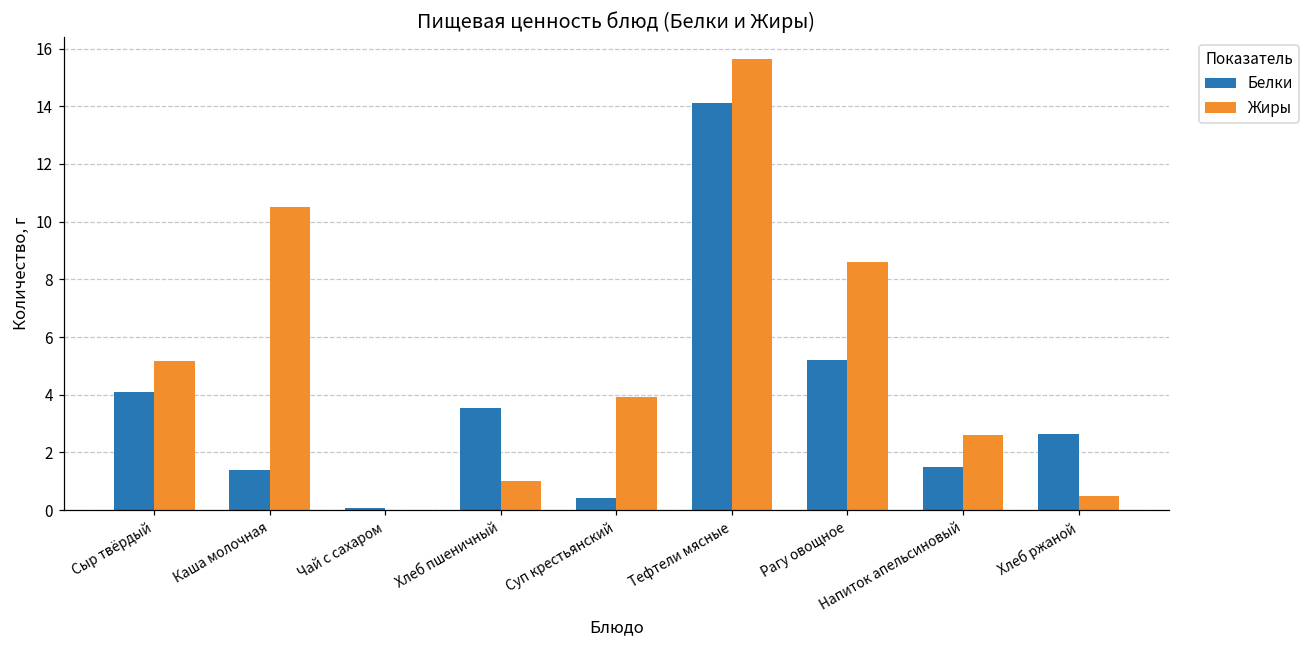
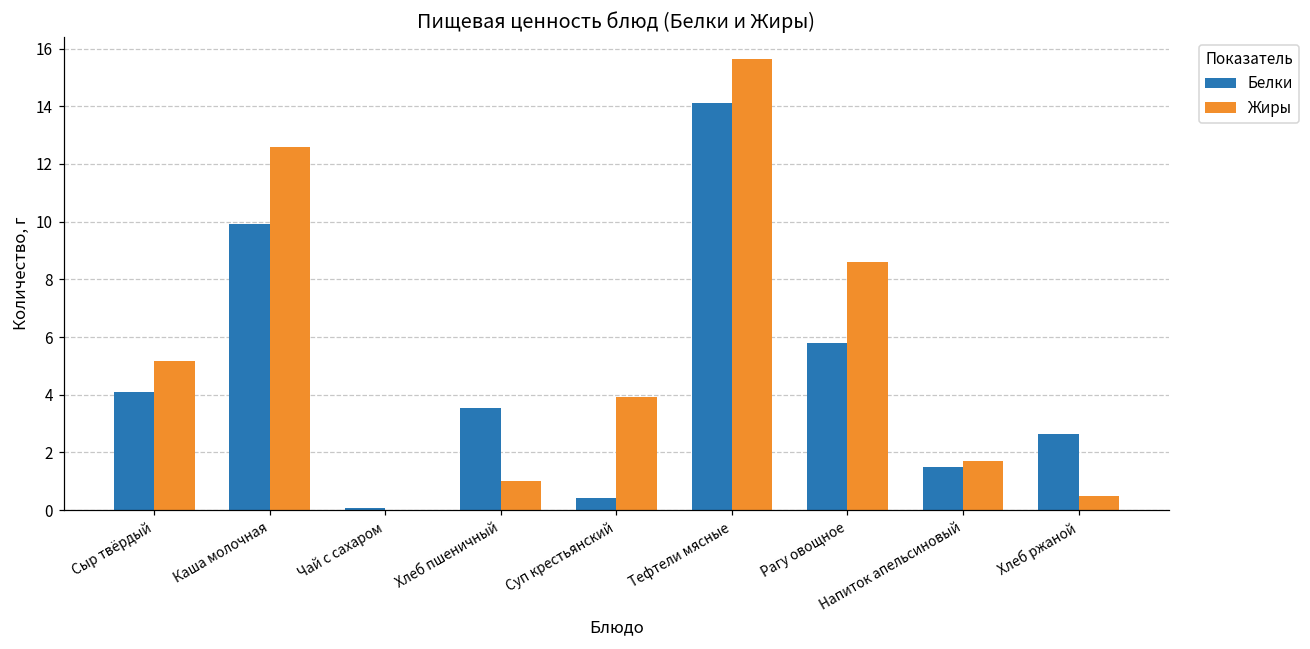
  {
    "Белки": {
      "Сыр твёрдый": 4.1,
-     "Каша молочная": 1.4,
+     "Каша молочная": 9.9,
      "Хлеб пшеничный": 3.5,
      "Суп крестьянский": 0.4,
      "Тефтели мясные": 14.1,
-     "Рагу овощное": 5.2,
+     "Рагу овощное": 5.8,
      "Напиток апельсиновый": 1.5,
      "Хлеб ржаной": 2.6
    },
    "Жиры": {
      "Сыр твёрдый": 5.2,
-     "Каша молочная": 10.5,
+     "Каша молочная": 12.6,
      "Хлеб пшеничный": 1.0,
      "Суп крестьянский": 3.9,
      "Тефтели мясные": 15.6,
      "Рагу овощное": 8.6,
-     "Напиток апельсиновый": 2.6,
+     "Напиток апельсиновый": 1.7,
      "Хлеб ржаной": 0.5
    }
  }
